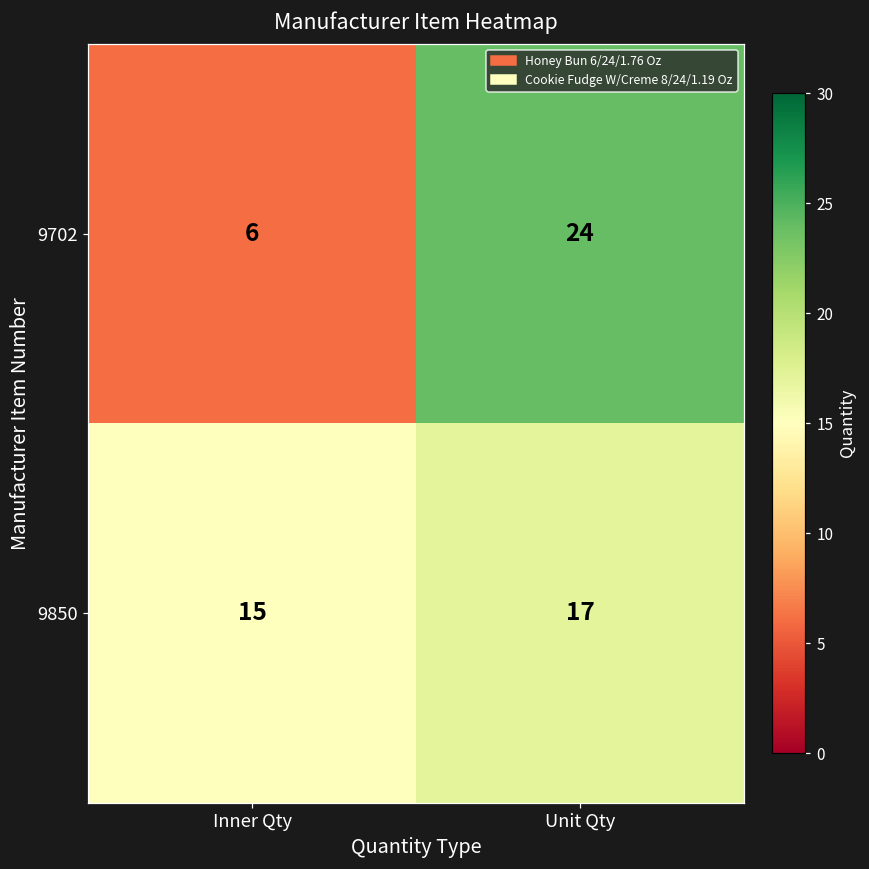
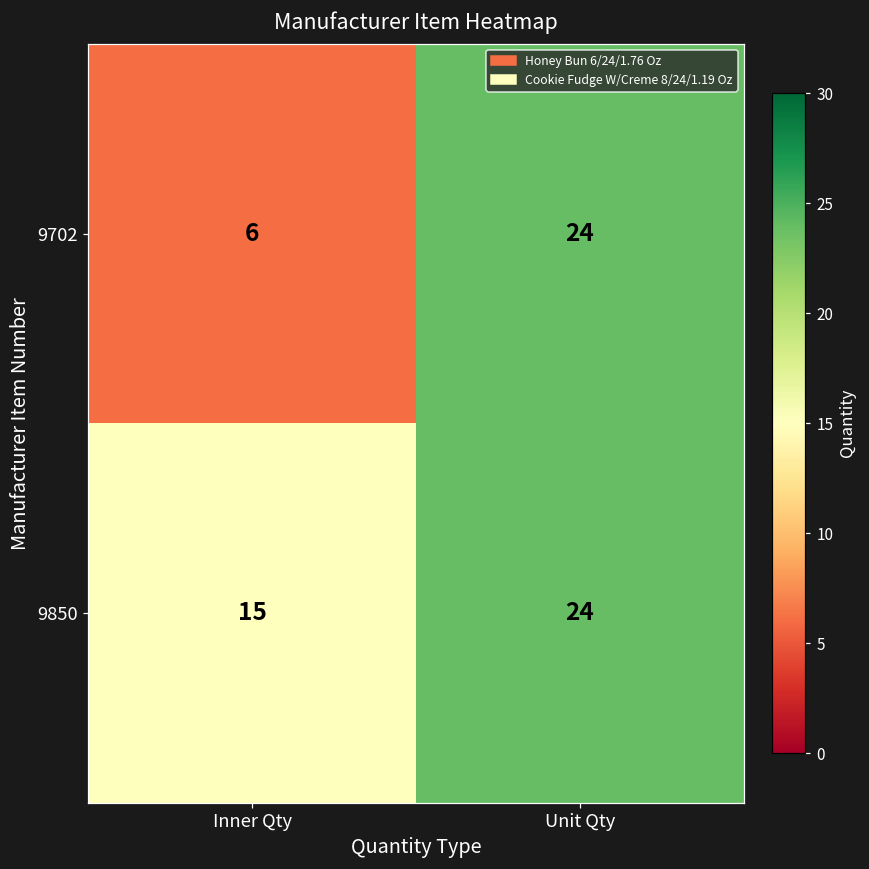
  {
    "9702": {
      "Inner Qty": 6,
      "Unit Qty": 24
    },
    "9850": {
      "Inner Qty": 15,
-     "Unit Qty": 17
+     "Unit Qty": 24
    }
  }
